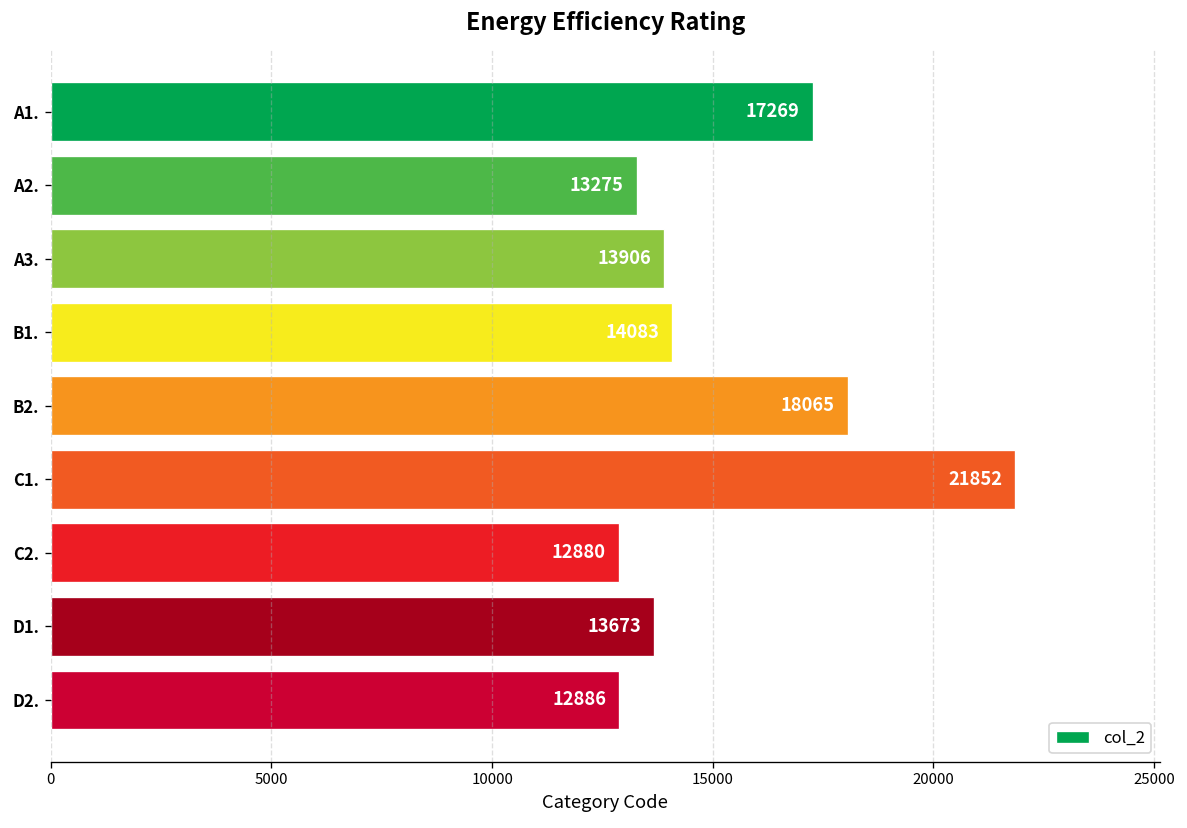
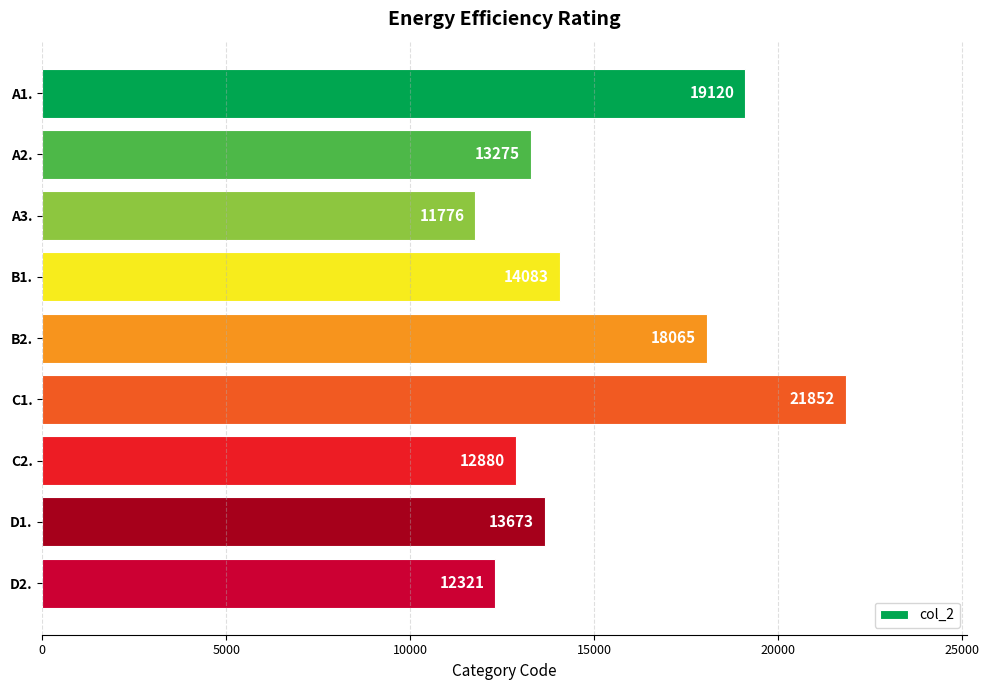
  {
-   "A1.": 17269,
+   "A1.": 19120,
    "A2.": 13275,
-   "A3.": 13906,
+   "A3.": 11776,
    "B1.": 14083,
    "B2.": 18065,
    "C1.": 21852,
    "C2.": 12880,
    "D1.": 13673,
-   "D2.": 12886
+   "D2.": 12321
  }
